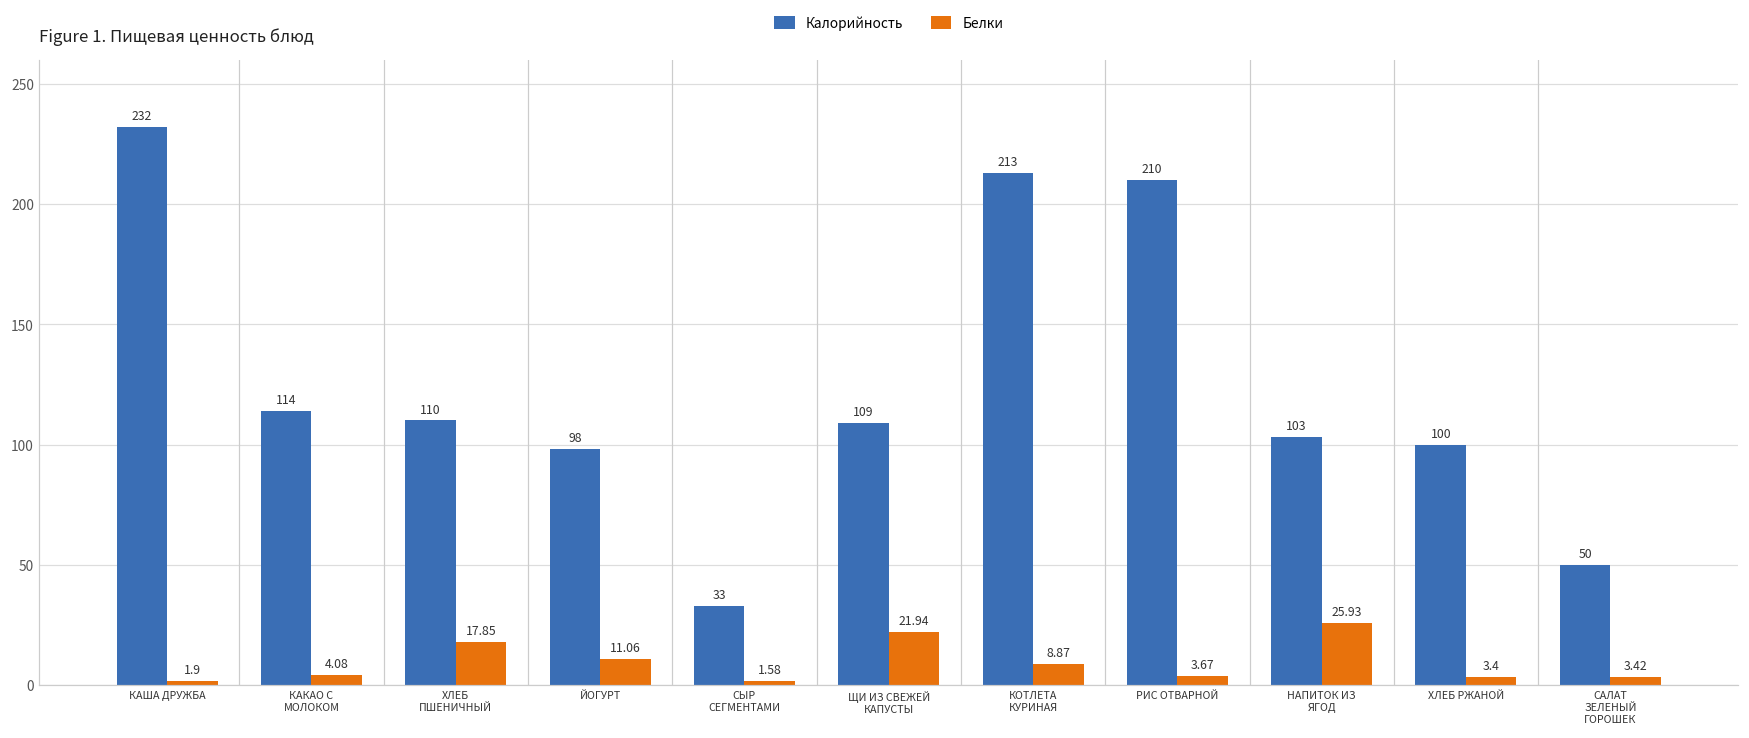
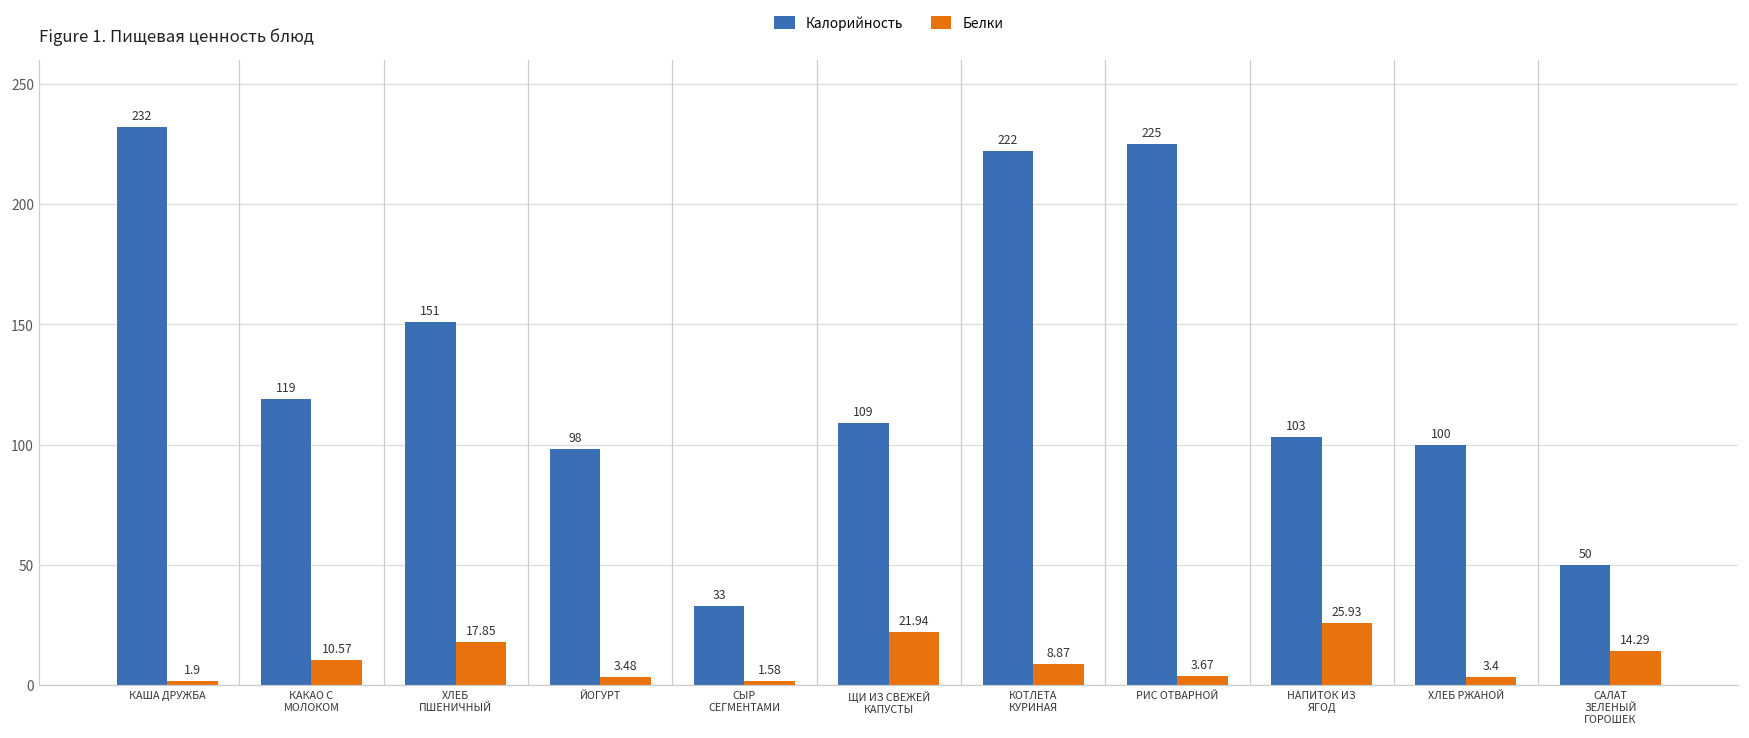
  {
    "Калорийность": {
      "КАША ДРУЖБА": 232,
-     "КАКАО С МОЛОКОМ": 114,
-     "ХЛЕБ ПШЕНИЧНЫЙ": 110,
+     "КАКАО С МОЛОКОМ": 119,
+     "ХЛЕБ ПШЕНИЧНЫЙ": 151,
      "ЙОГУРТ": 98,
      "СЫР СЕГМЕНТАМИ": 33,
      "ЩИ ИЗ СВЕЖЕЙ КАПУСТЫ": 109,
-     "КОТЛЕТА КУРИНАЯ": 213,
-     "РИС ОТВАРНОЙ": 210,
+     "КОТЛЕТА КУРИНАЯ": 222,
+     "РИС ОТВАРНОЙ": 225,
      "НАПИТОК ИЗ ЯГОД": 103,
      "ХЛЕБ РЖАНОЙ": 100,
      "САЛАТ ЗЕЛЕНЫЙ ГОРОШЕК": 50
    },
    "Белки": {
      "КАША ДРУЖБА": 1.9,
-     "КАКАО С МОЛОКОМ": 4.08,
+     "КАКАО С МОЛОКОМ": 10.57,
      "ХЛЕБ ПШЕНИЧНЫЙ": 17.85,
-     "ЙОГУРТ": 11.06,
+     "ЙОГУРТ": 3.48,
      "СЫР СЕГМЕНТАМИ": 1.58,
      "ЩИ ИЗ СВЕЖЕЙ КАПУСТЫ": 21.94,
      "КОТЛЕТА КУРИНАЯ": 8.87,
      "РИС ОТВАРНОЙ": 3.67,
      "НАПИТОК ИЗ ЯГОД": 25.93,
      "ХЛЕБ РЖАНОЙ": 3.4,
-     "САЛАТ ЗЕЛЕНЫЙ ГОРОШЕК": 3.42
+     "САЛАТ ЗЕЛЕНЫЙ ГОРОШЕК": 14.29
    }
  }
